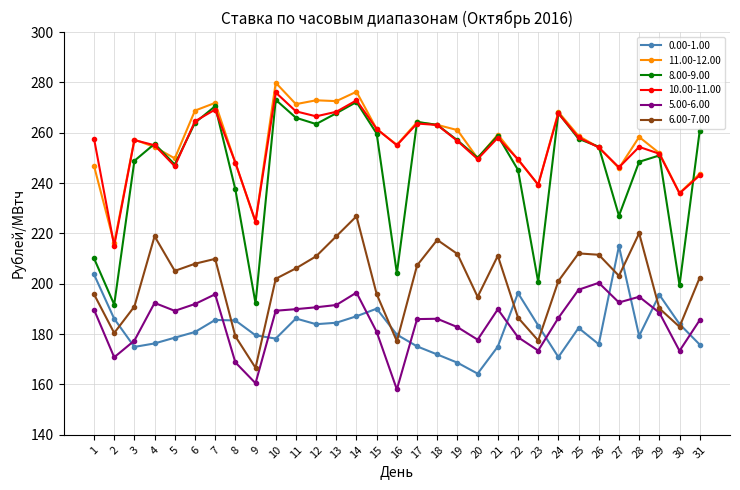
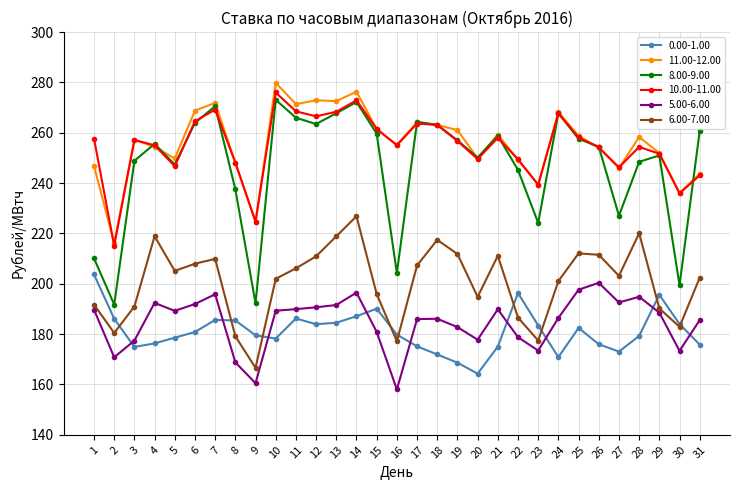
  {
    "0.00-1.00": {
      "1": 204,
      "2": 186,
      "3": 175,
      "4": 176,
      "5": 179,
      "6": 181,
      "7": 186,
      "8": 185,
      "9": 180,
      "10": 178,
      "11": 186,
      "12": 184,
      "13": 185,
      "14": 187,
      "15": 190,
      "16": 180,
      "17": 175,
      "18": 172,
      "19": 169,
      "20": 164,
      "21": 175,
      "22": 196,
      "23": 183,
      "24": 171,
      "25": 182,
      "26": 176,
-     "27": 215,
+     "27": 173,
      "28": 179,
      "29": 196,
      "30": 184,
      "31": 176
    },
    "11.00-12.00": {
      "1": 247,
      "5": 250,
      "6": 269,
      "7": 272,
      "10": 280,
      "11": 271,
      "12": 273,
      "13": 273,
      "14": 276,
      "19": 261,
      "28": 258
    },
    "8.00-9.00": {
      "1": 210,
      "2": 192,
      "3": 249,
      "7": 271,
      "8": 237,
      "9": 192,
      "10": 273,
      "11": 266,
      "12": 263,
      "15": 260,
      "16": 204,
      "22": 245,
-     "23": 201,
+     "23": 224,
      "27": 227,
      "28": 248,
      "30": 199,
      "31": 261
    },
    "10.00-11.00": {
      "1": 258,
      "7": 269,
      "10": 276,
      "11": 269,
      "12": 267,
      "28": 254
    },
    "5.00-6.00": {
      "1": 190,
      "2": 171,
      "3": 177,
      "4": 192,
      "5": 189,
      "6": 192,
      "7": 196,
      "8": 169,
      "9": 161,
      "10": 189,
      "11": 190,
      "12": 191,
      "13": 192,
      "14": 196,
      "15": 181,
      "16": 158,
      "17": 186,
      "18": 186,
      "19": 183,
      "20": 178,
      "21": 190,
      "22": 179,
      "23": 173,
      "24": 186,
      "25": 198,
      "26": 200,
      "27": 193,
      "28": 195,
      "29": 189,
      "30": 173,
      "31": 186
    },
    "6.00-7.00": {
-     "1": 196,
+     "1": 192,
      "2": 180,
      "3": 191,
      "4": 219,
      "5": 205,
      "6": 208,
      "7": 210,
      "8": 179,
      "9": 167,
      "10": 202,
      "11": 206,
      "12": 211,
      "13": 219,
      "14": 227,
      "15": 196,
      "16": 177,
      "17": 207,
      "18": 217,
      "19": 212,
      "20": 195,
      "21": 211,
      "22": 187,
      "23": 177,
      "24": 201,
      "25": 212,
      "26": 212,
      "27": 203,
      "28": 220,
      "29": 190,
      "30": 183,
      "31": 202
    }
  }
